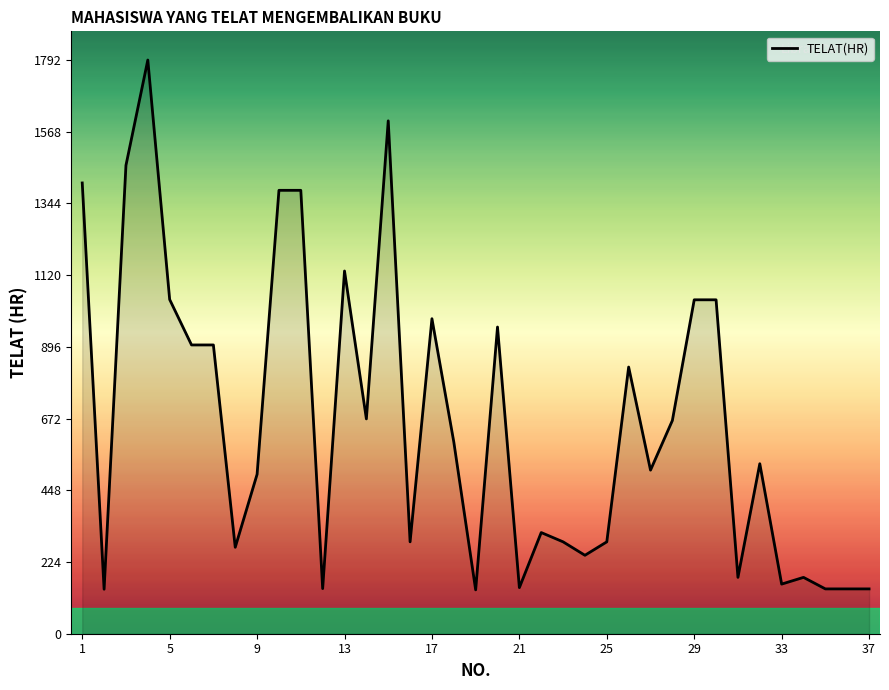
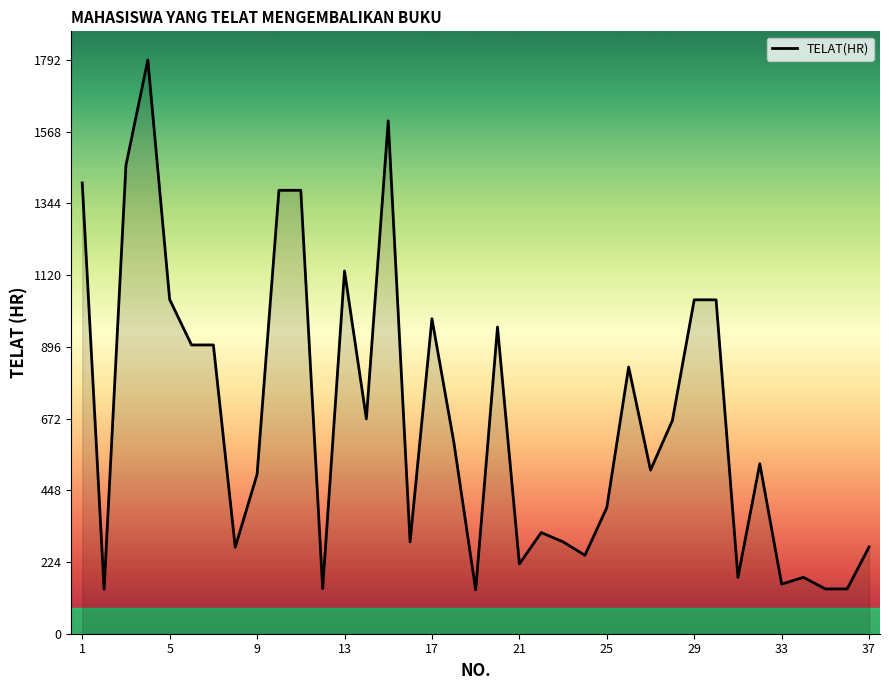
  {
    "1": 1410,
    "5": 1040,
    "9": 500,
    "13": 1130,
    "17": 980,
-   "21": 140,
-   "25": 290,
+   "21": 220,
+   "25": 390,
    "29": 1040,
    "33": 160,
-   "37": 140
+   "37": 270
  }
